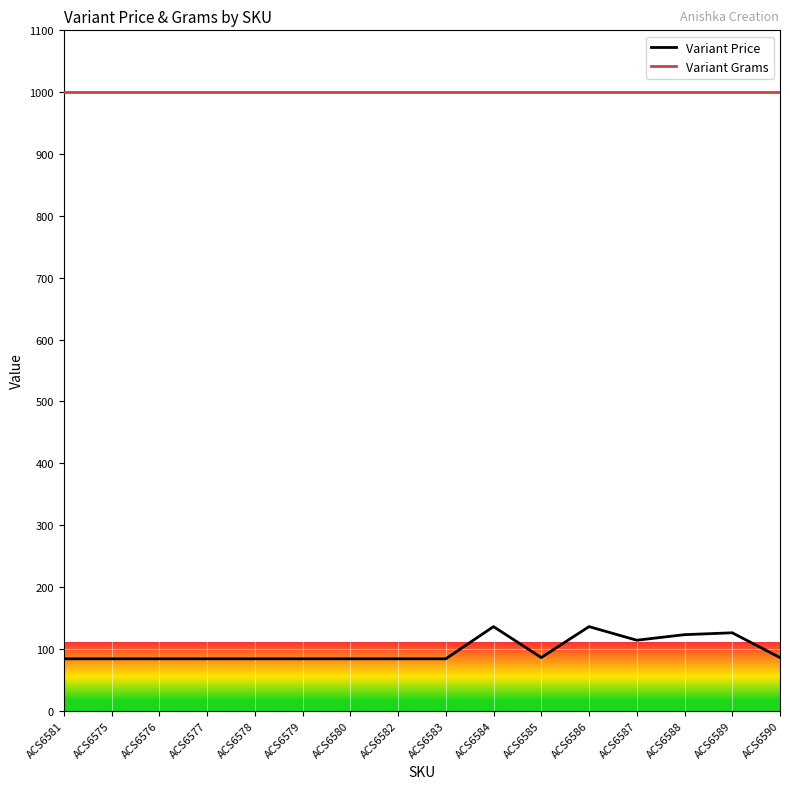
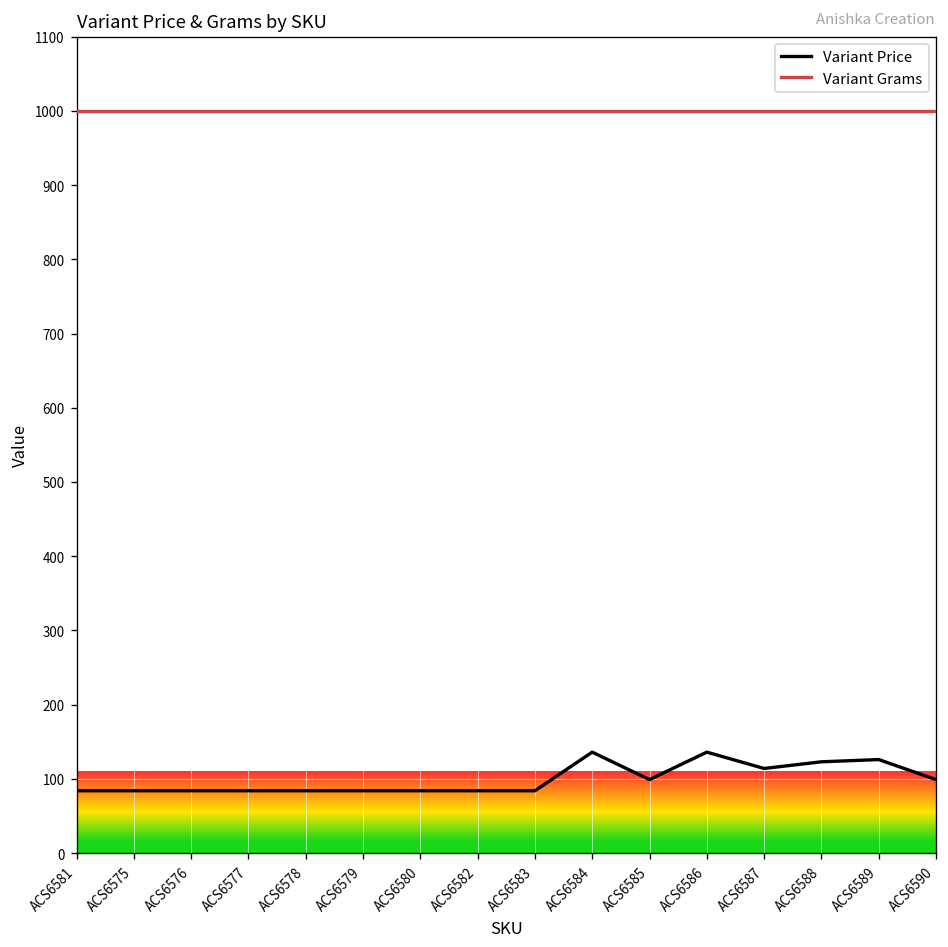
  {
    "Variant Price": {
      "ACS6581": 80,
      "ACS6575": 80,
      "ACS6576": 80,
      "ACS6577": 80,
      "ACS6578": 80,
      "ACS6579": 80,
      "ACS6580": 80,
      "ACS6582": 80,
      "ACS6583": 80,
      "ACS6584": 140,
-     "ACS6585": 90,
+     "ACS6585": 100,
      "ACS6586": 140,
      "ACS6587": 110,
      "ACS6588": 120,
      "ACS6589": 130,
-     "ACS6590": 90
+     "ACS6590": 100
    },
    "Variant Grams": {
      "ACS6581": 1000,
      "ACS6575": 1000,
      "ACS6576": 1000,
      "ACS6577": 1000,
      "ACS6578": 1000,
      "ACS6579": 1000,
      "ACS6580": 1000,
      "ACS6582": 1000,
      "ACS6583": 1000,
      "ACS6584": 1000,
      "ACS6585": 1000,
      "ACS6586": 1000,
      "ACS6587": 1000,
      "ACS6588": 1000,
      "ACS6589": 1000,
      "ACS6590": 1000
    }
  }
